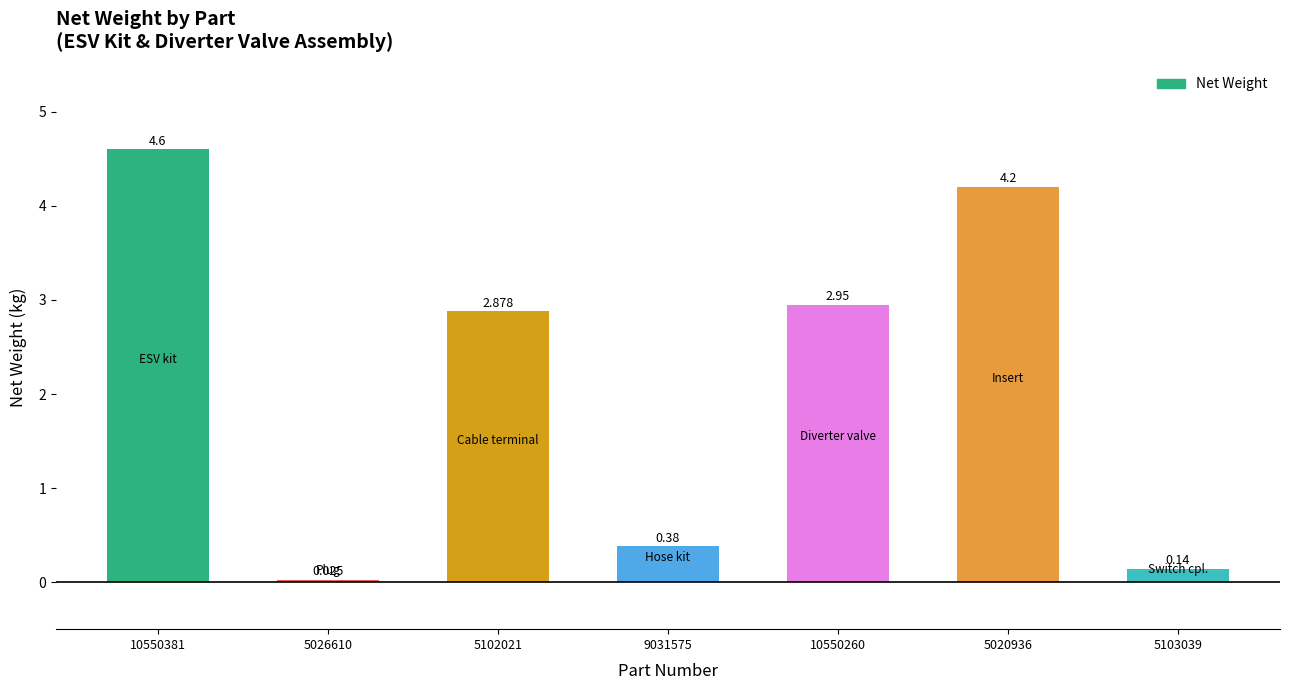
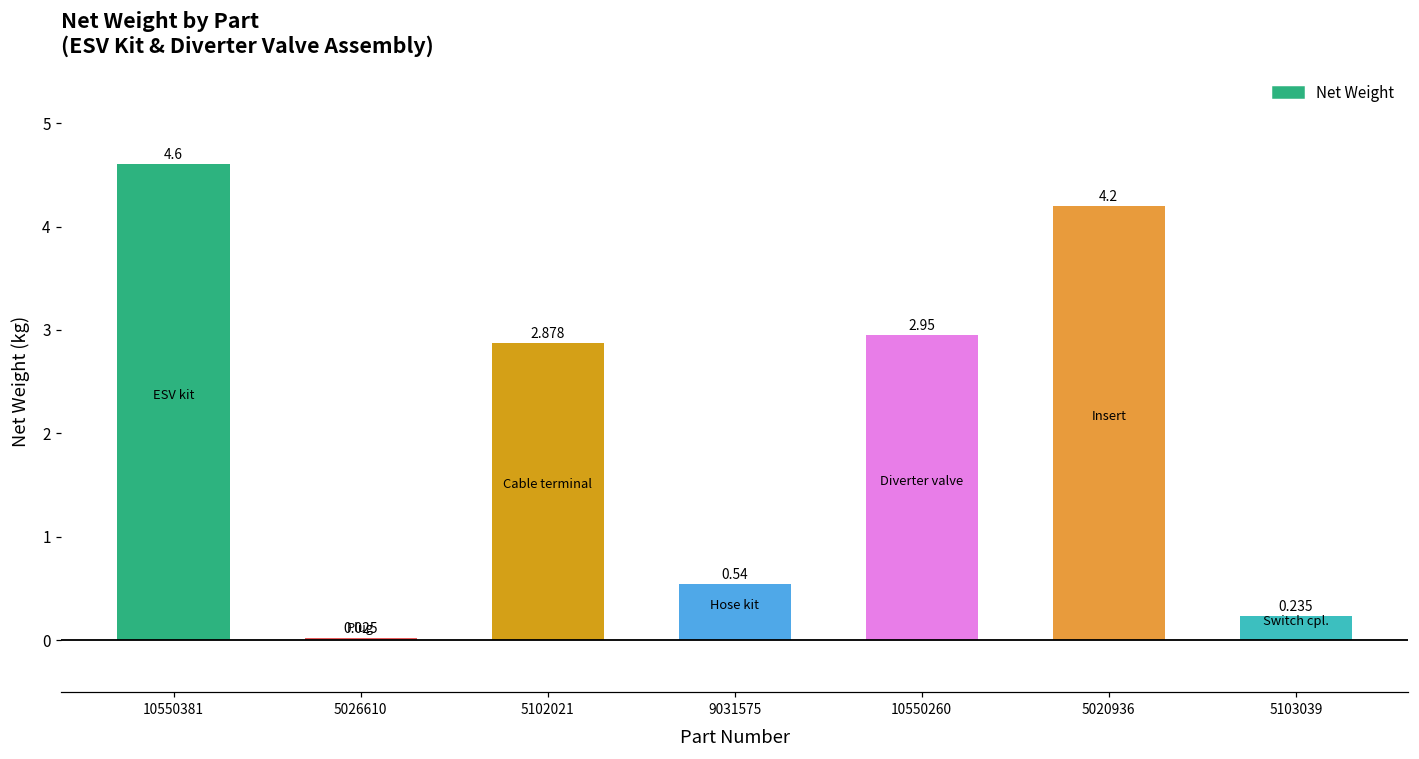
  {
    "10550381": 4.6,
    "5102021": 2.878,
-   "9031575": 0.38,
+   "9031575": 0.54,
    "10550260": 2.95,
    "5020936": 4.2,
-   "5103039": 0.14
+   "5103039": 0.235
  }
